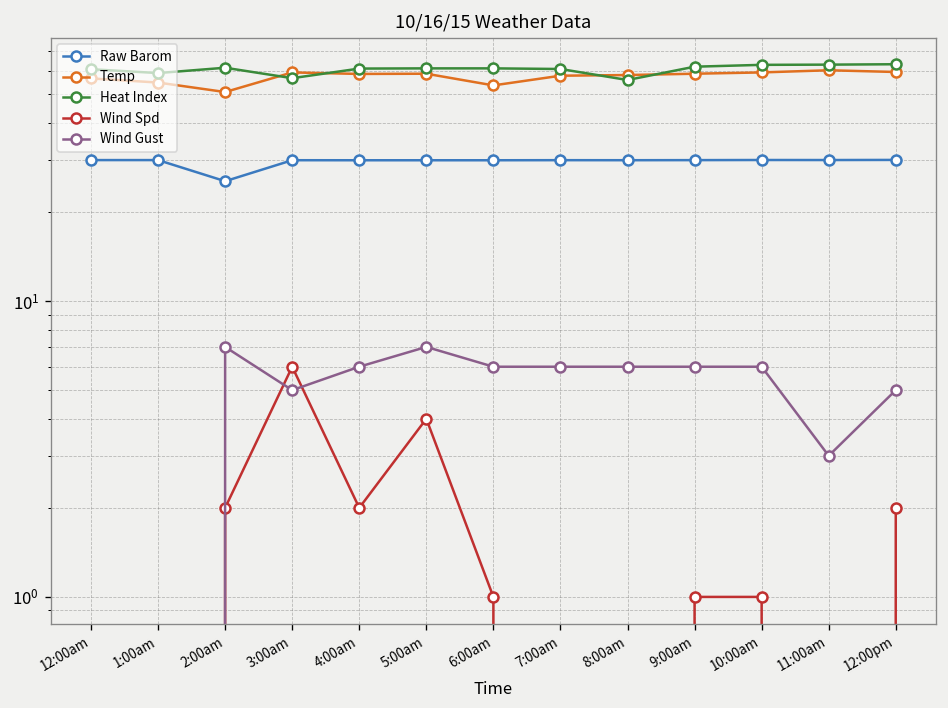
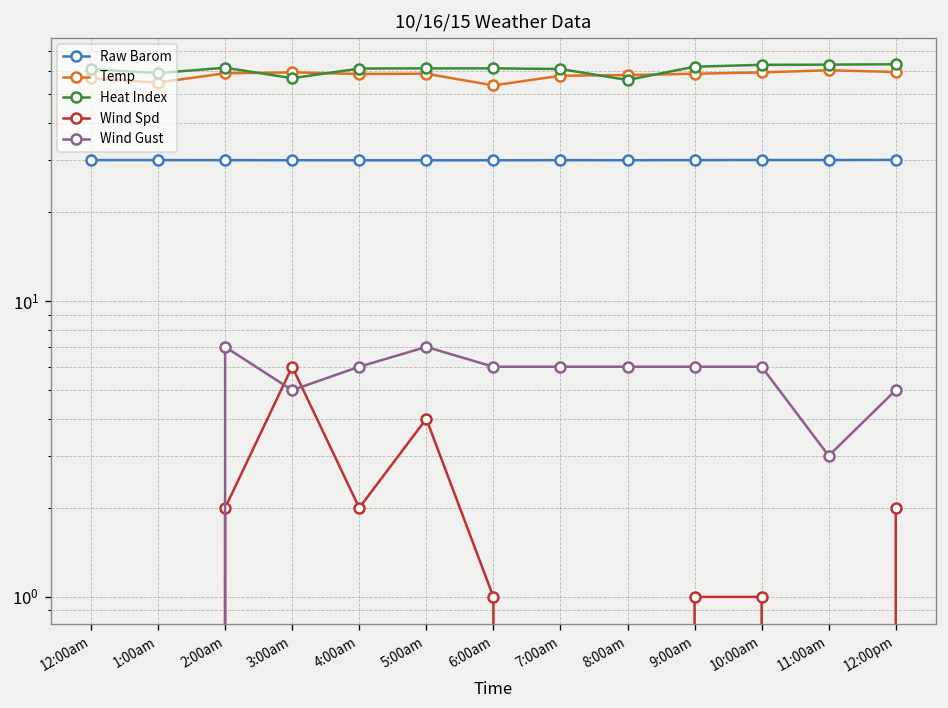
  {
    "Raw Barom": {
      "12:00am": 30,
      "1:00am": 30,
-     "2:00am": 25,
+     "2:00am": 30,
      "3:00am": 30,
      "4:00am": 30,
      "5:00am": 30,
      "6:00am": 30,
      "7:00am": 30,
      "8:00am": 30,
      "9:00am": 30,
      "10:00am": 30,
      "11:00am": 30,
      "12:00pm": 30
    },
    "Temp": {
-     "2:00am": 51,
+     "2:00am": 59,
      "3:00am": 59,
      "4:00am": 59,
      "5:00am": 59,
      "6:00am": 54,
      "7:00am": 58,
      "8:00am": 58,
      "9:00am": 59,
      "10:00am": 59,
      "11:00am": 60,
      "12:00pm": 60
    },
    "Heat Index": {
      "2:00am": 62,
      "3:00am": 57,
      "4:00am": 61,
      "5:00am": 61,
      "6:00am": 61,
      "7:00am": 61,
      "8:00am": 56,
      "9:00am": 62,
      "10:00am": 63,
      "11:00am": 63,
      "12:00pm": 63
    },
    "Wind Spd": {
      "2:00am": 2,
      "3:00am": 6,
      "4:00am": 2,
      "5:00am": 4,
      "6:00am": 1,
      "9:00am": 1,
      "10:00am": 1,
      "12:00pm": 2
    },
    "Wind Gust": {
      "2:00am": 7,
      "3:00am": 5,
      "4:00am": 6,
      "5:00am": 7,
      "6:00am": 6,
      "7:00am": 6,
      "8:00am": 6,
      "9:00am": 6,
      "10:00am": 6,
      "11:00am": 3,
      "12:00pm": 5
    }
  }
